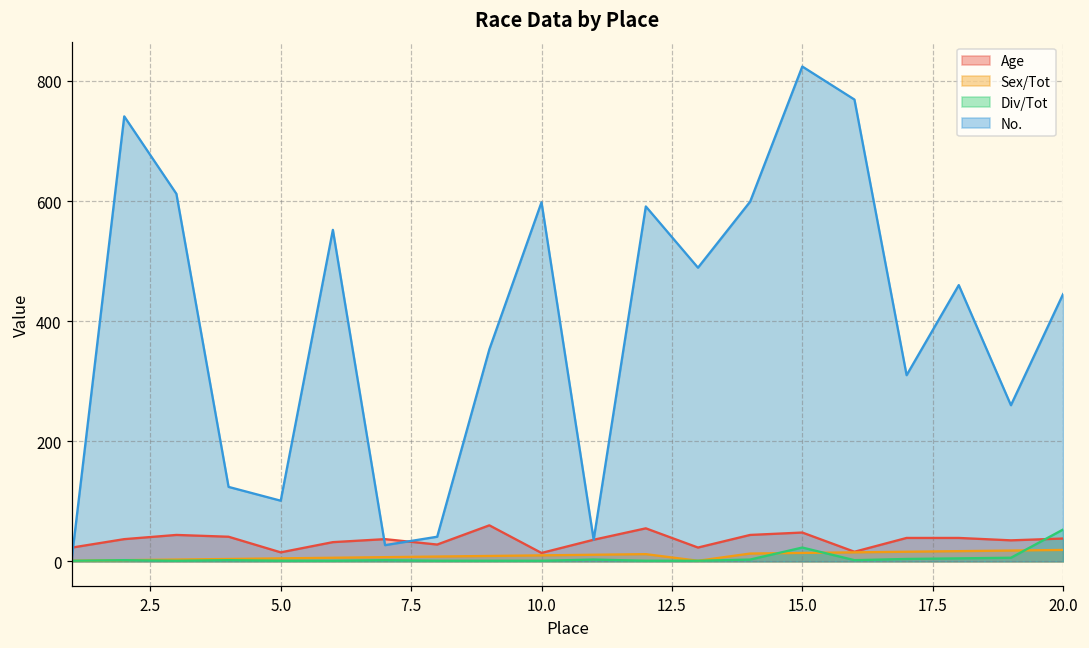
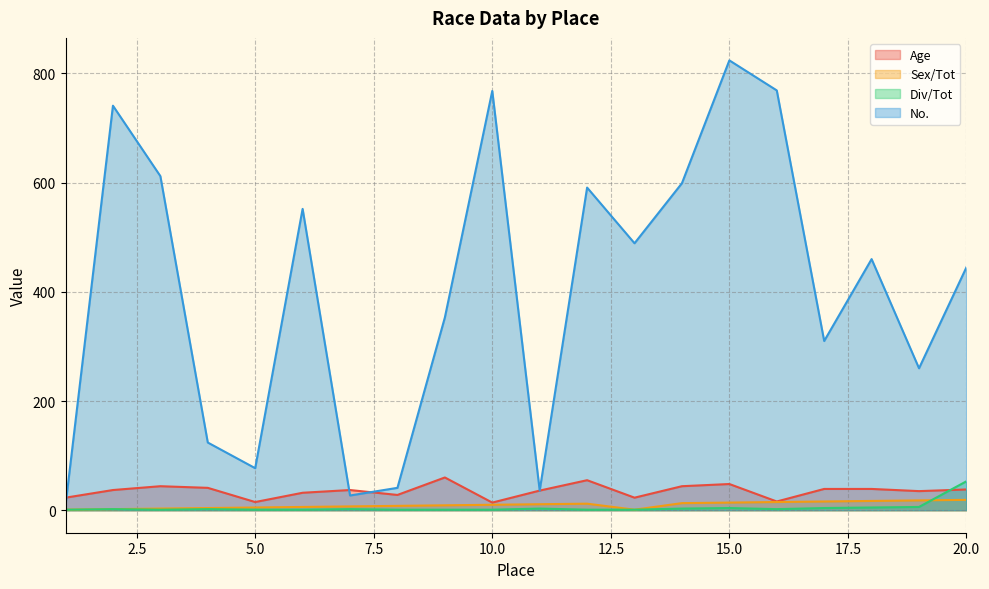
  {
    "Div/Tot": {
      "10.0": 0,
-     "15.0": 20,
+     "15.0": 0,
      "20.0": 50
    },
    "No.": {
-     "5.0": 100,
-     "10.0": 600,
+     "5.0": 80,
+     "10.0": 770,
      "15.0": 820,
      "20.0": 450
    }
  }
